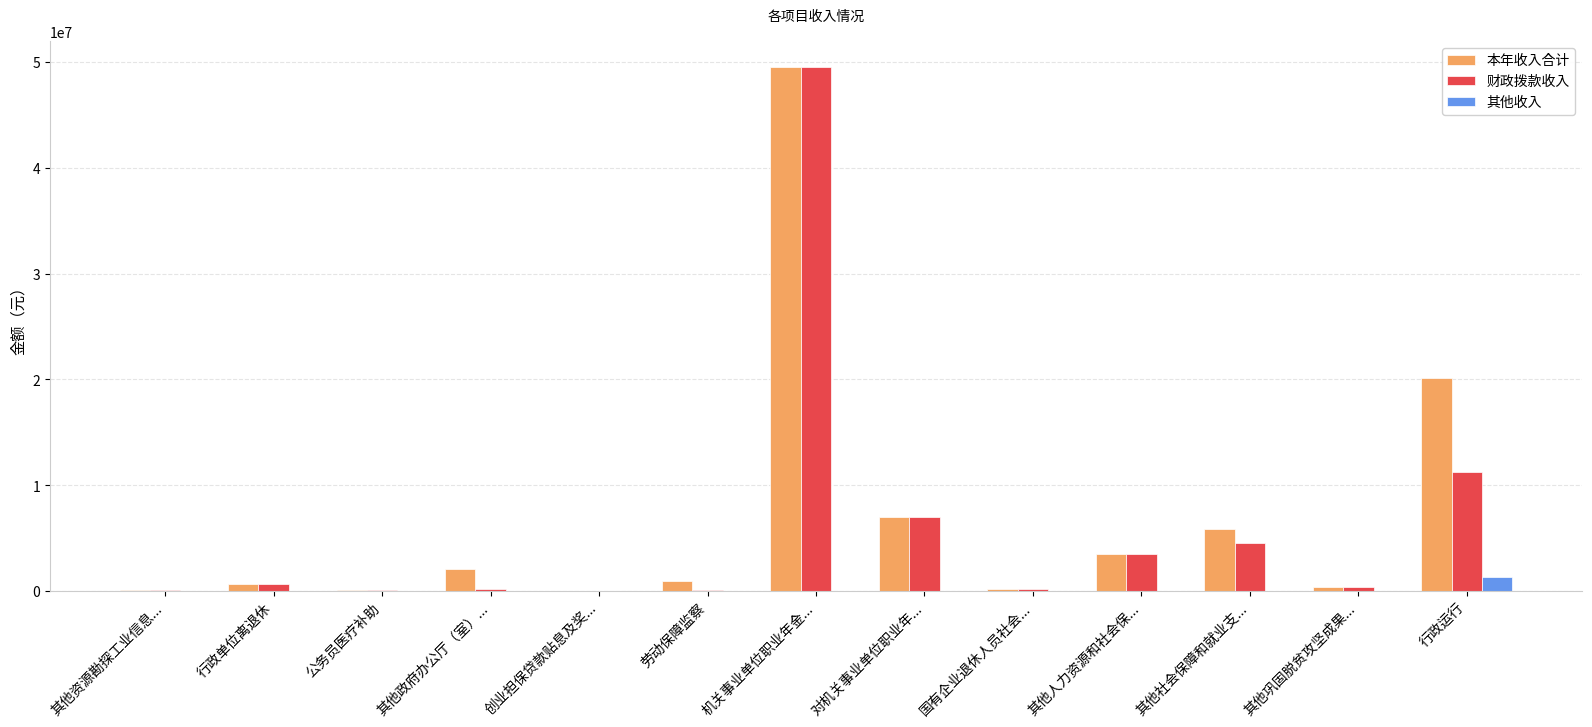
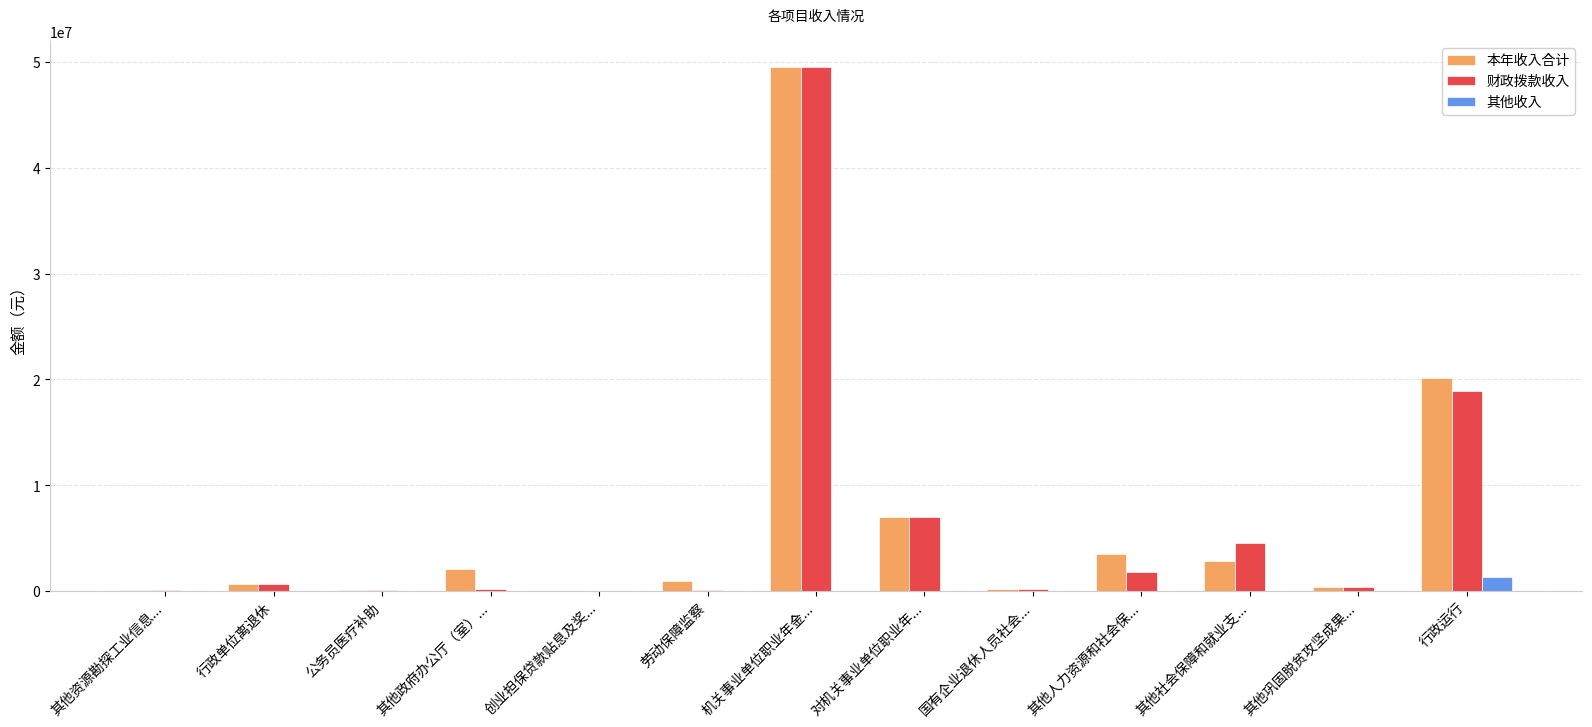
  {
    "本年收入合计": {
      "行政单位离退休": 700000,
      "其他政府办公厅（室）...": 2000000,
      "劳动保障监察": 1000000,
      "机关事业单位职业年金...": 49500000,
      "对机关事业单位职业年...": 7000000,
      "其他人力资源和社会保...": 3500000,
-     "其他社会保障和就业支...": 5900000,
+     "其他社会保障和就业支...": 2900000,
      "其他巩固脱贫攻坚成果...": 400000,
      "行政运行": 20100000
    },
    "财政拨款收入": {
      "行政单位离退休": 700000,
      "机关事业单位职业年金...": 49500000,
      "对机关事业单位职业年...": 7000000,
-     "其他人力资源和社会保...": 3500000,
+     "其他人力资源和社会保...": 1800000,
      "其他社会保障和就业支...": 4500000,
      "其他巩固脱贫攻坚成果...": 400000,
-     "行政运行": 11200000
+     "行政运行": 18900000
    },
    "其他收入": {
      "其他资源勘探工业信息...": 0,
      "行政单位离退休": 0,
      "公务员医疗补助": 0,
      "其他政府办公厅（室）...": 0,
      "创业担保贷款贴息及奖...": 0,
      "劳动保障监察": 0,
      "机关事业单位职业年金...": 0,
      "对机关事业单位职业年...": 0,
      "国有企业退休人员社会...": 0,
      "其他人力资源和社会保...": 0,
      "其他社会保障和就业支...": 0,
      "其他巩固脱贫攻坚成果...": 0,
      "行政运行": 1300000
    }
  }
